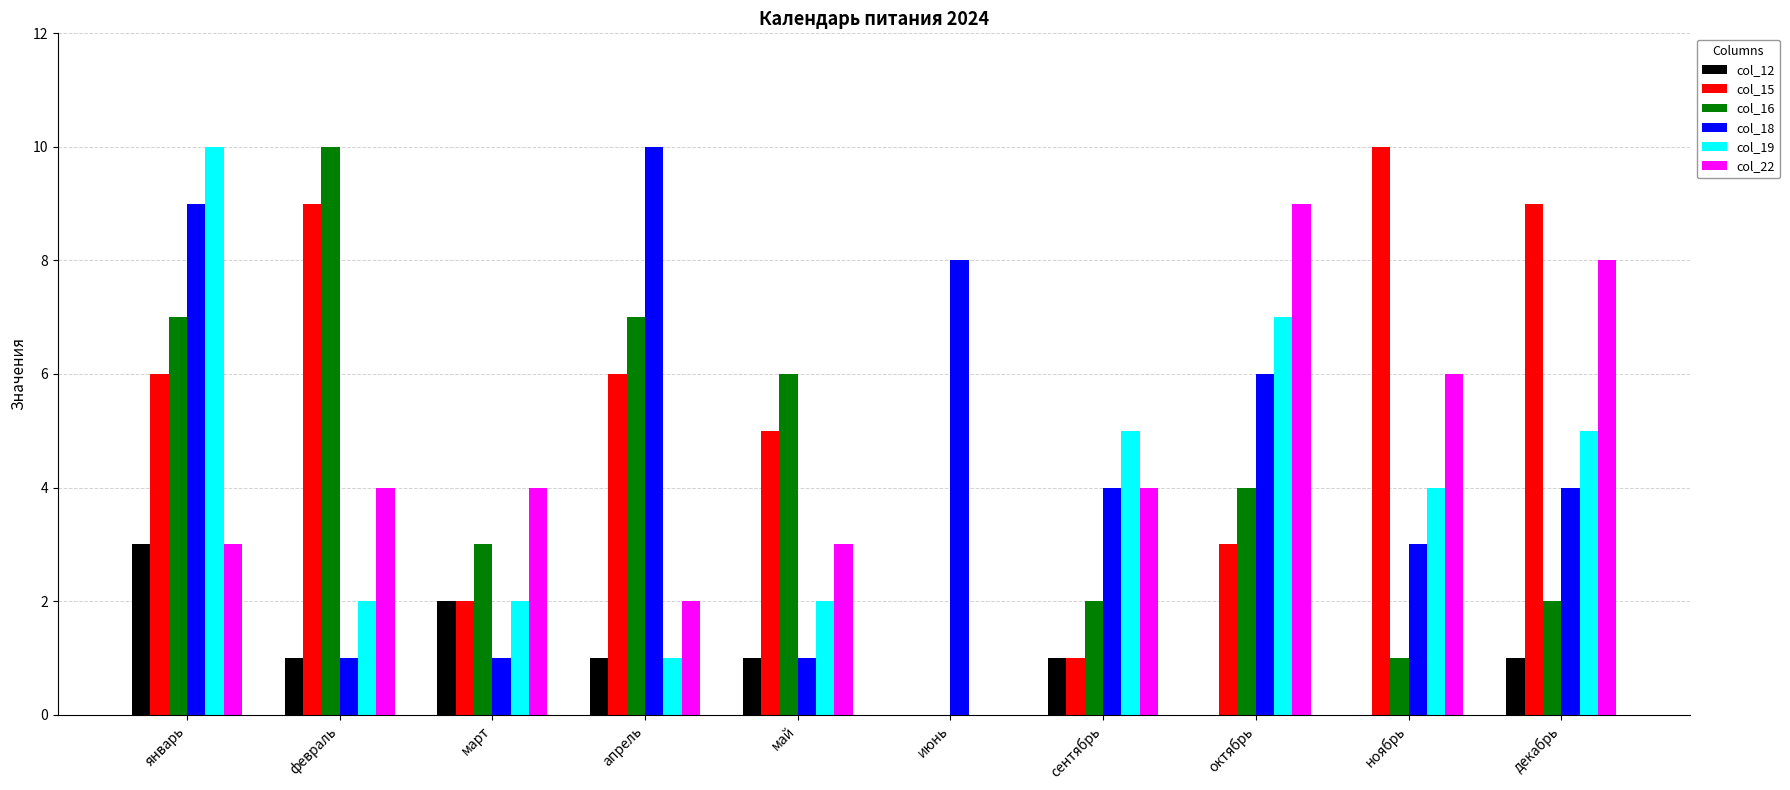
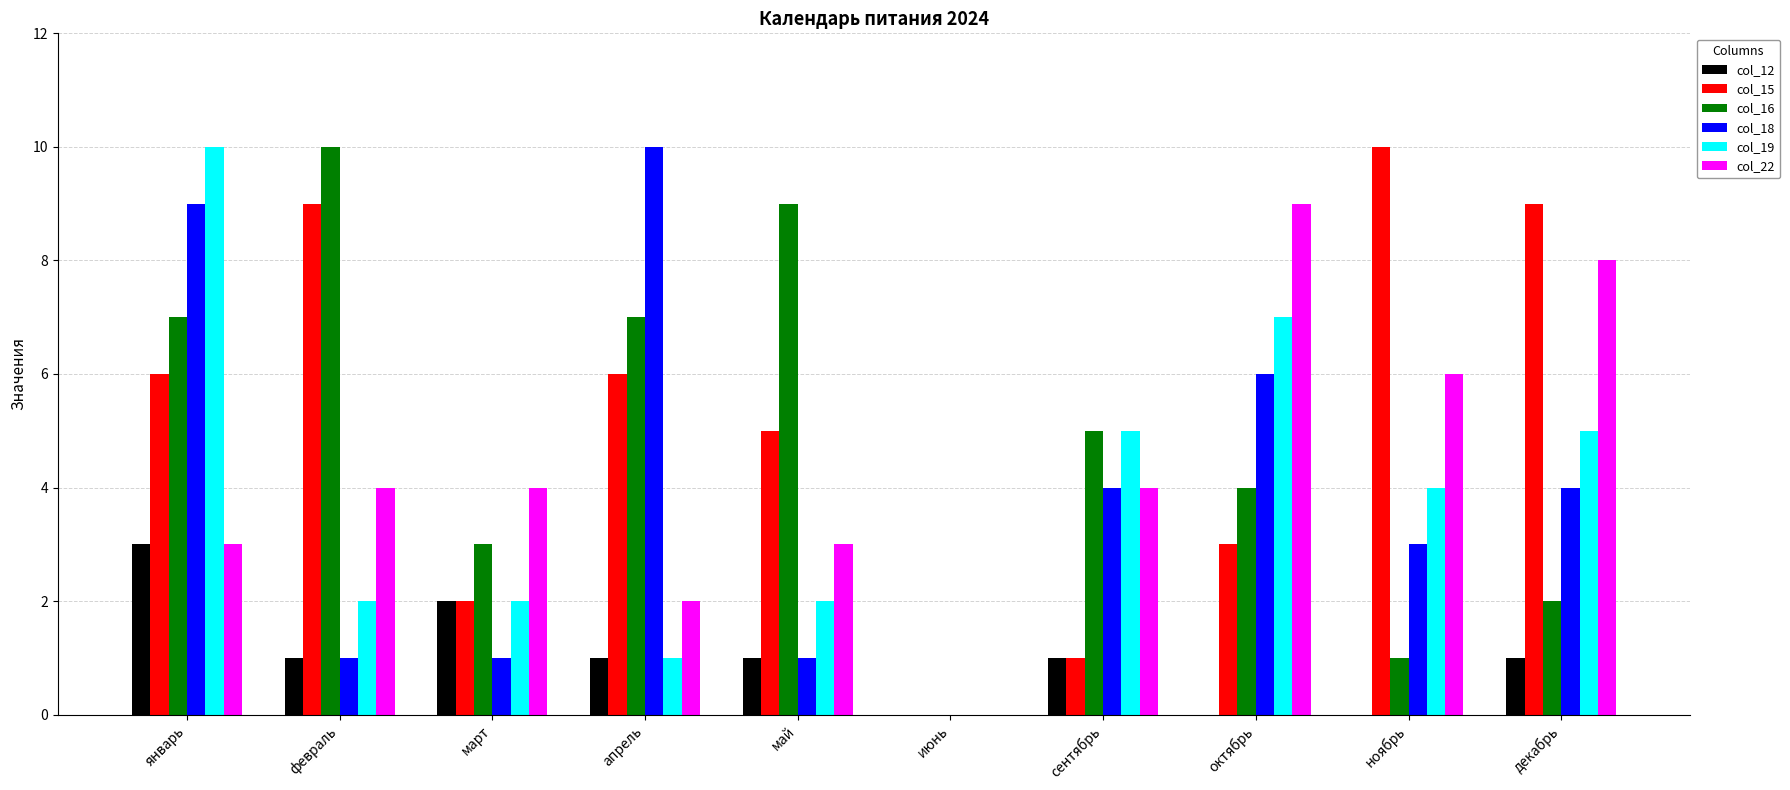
  {
    "col_12": {
      "январь": 3,
      "февраль": 1,
      "март": 2,
      "апрель": 1,
      "май": 1,
      "июнь": 0,
      "сентябрь": 1,
      "октябрь": 0,
      "ноябрь": 0,
      "декабрь": 1
    },
    "col_15": {
      "январь": 6,
      "февраль": 9,
      "март": 2,
      "апрель": 6,
      "май": 5,
      "июнь": 0,
      "сентябрь": 1,
      "октябрь": 3,
      "ноябрь": 10,
      "декабрь": 9
    },
    "col_16": {
      "январь": 7,
      "февраль": 10,
      "март": 3,
      "апрель": 7,
-     "май": 6,
+     "май": 9,
      "июнь": 0,
-     "сентябрь": 2,
+     "сентябрь": 5,
      "октябрь": 4,
      "ноябрь": 1,
      "декабрь": 2
    },
    "col_18": {
      "январь": 9,
      "февраль": 1,
      "март": 1,
      "апрель": 10,
      "май": 1,
-     "июнь": 8,
+     "июнь": 0,
      "сентябрь": 4,
      "октябрь": 6,
      "ноябрь": 3,
      "декабрь": 4
    },
    "col_19": {
      "январь": 10,
      "февраль": 2,
      "март": 2,
      "апрель": 1,
      "май": 2,
      "июнь": 0,
      "сентябрь": 5,
      "октябрь": 7,
      "ноябрь": 4,
      "декабрь": 5
    },
    "col_22": {
      "январь": 3,
      "февраль": 4,
      "март": 4,
      "апрель": 2,
      "май": 3,
      "июнь": 0,
      "сентябрь": 4,
      "октябрь": 9,
      "ноябрь": 6,
      "декабрь": 8
    }
  }
